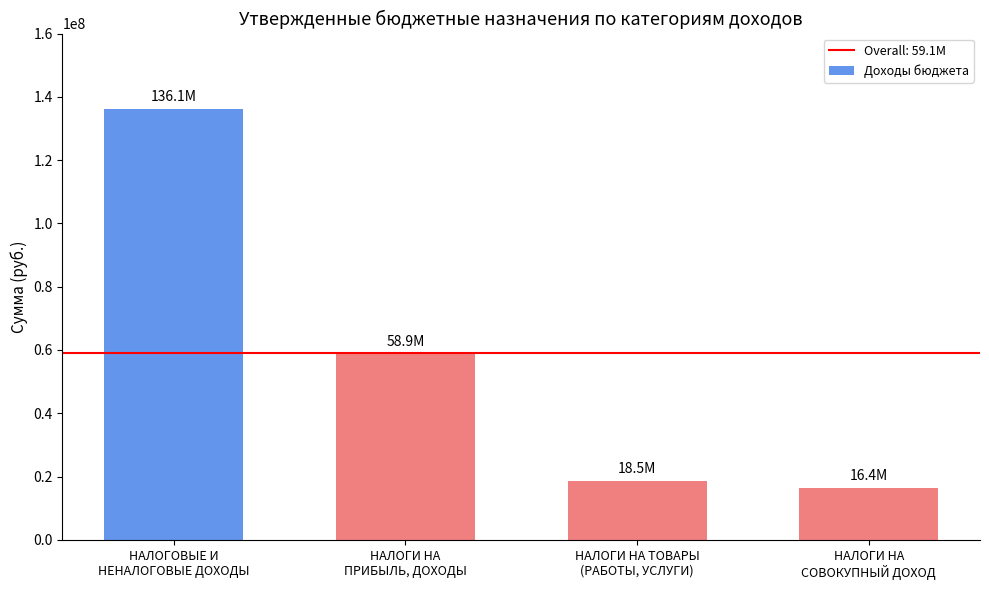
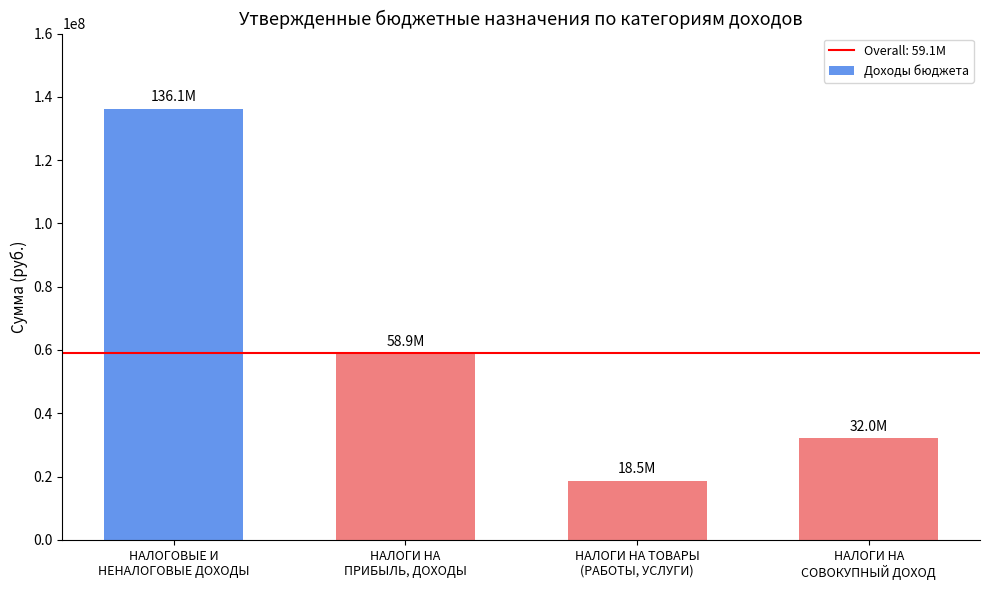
  {
    "НАЛОГОВЫЕ И НЕНАЛОГОВЫЕ ДОХОДЫ": "136.1M",
    "НАЛОГИ НА ПРИБЫЛЬ, ДОХОДЫ": "58.9M",
    "НАЛОГИ НА ТОВАРЫ (РАБОТЫ, УСЛУГИ)": "18.5M",
-   "НАЛОГИ НА СОВОКУПНЫЙ ДОХОД": "16.4M"
+   "НАЛОГИ НА СОВОКУПНЫЙ ДОХОД": "32.0M"
  }
